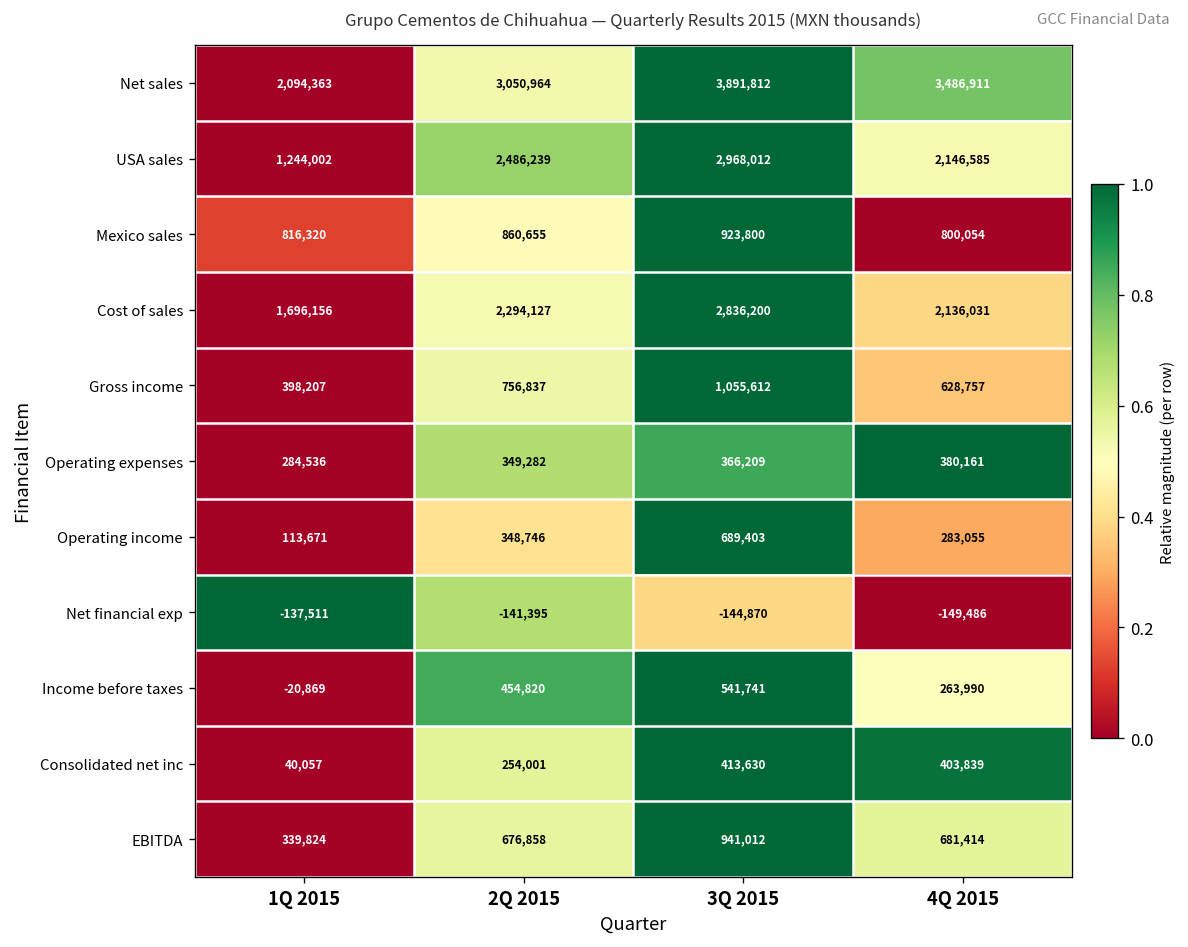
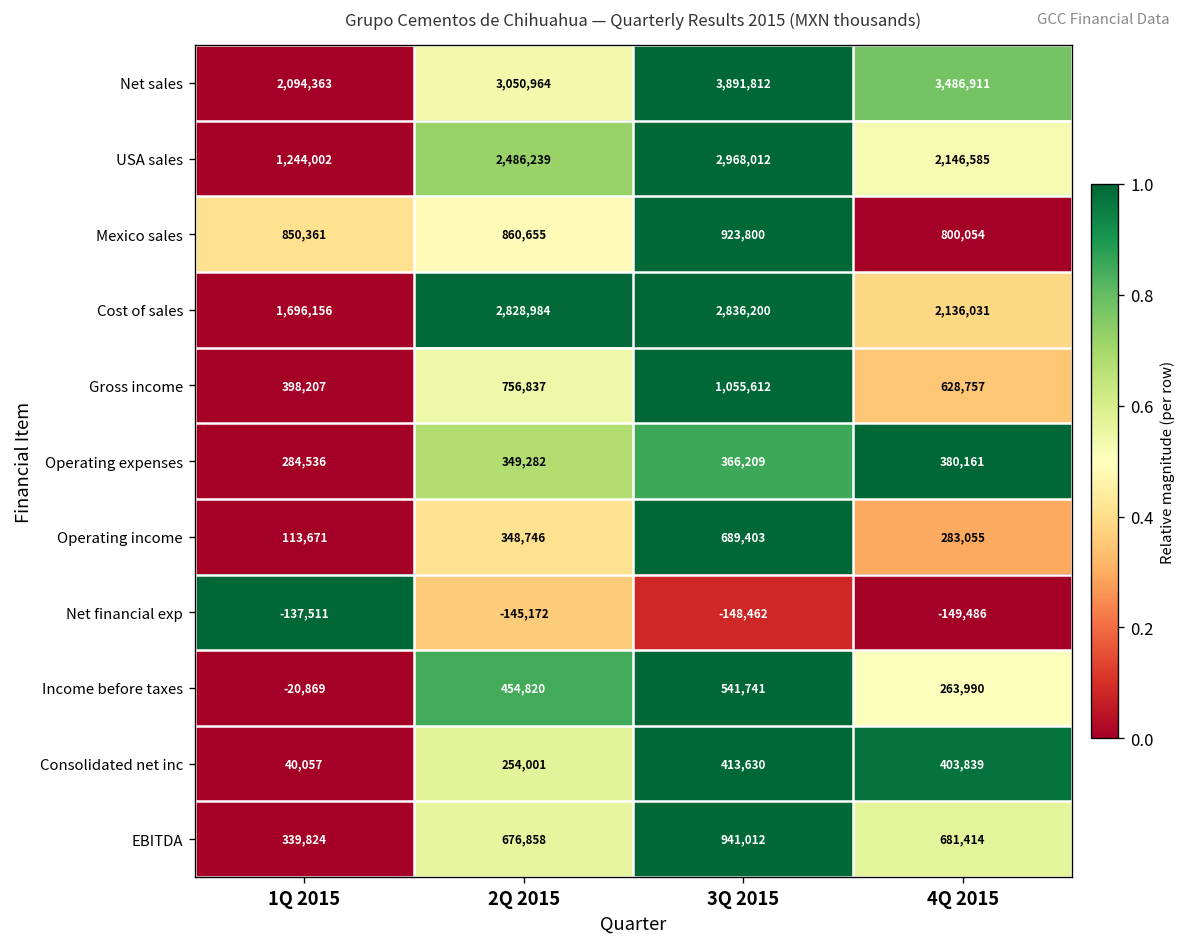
  {
    "Net sales": {
      "1Q 2015": "2,094,363",
      "2Q 2015": "3,050,964",
      "3Q 2015": "3,891,812",
      "4Q 2015": "3,486,911"
    },
    "USA sales": {
      "1Q 2015": "1,244,002",
      "2Q 2015": "2,486,239",
      "3Q 2015": "2,968,012",
      "4Q 2015": "2,146,585"
    },
    "Mexico sales": {
-     "1Q 2015": "816,320",
+     "1Q 2015": "850,361",
      "2Q 2015": "860,655",
      "3Q 2015": "923,800",
      "4Q 2015": "800,054"
    },
    "Cost of sales": {
      "1Q 2015": "1,696,156",
-     "2Q 2015": "2,294,127",
+     "2Q 2015": "2,828,984",
      "3Q 2015": "2,836,200",
      "4Q 2015": "2,136,031"
    },
    "Gross income": {
      "1Q 2015": "398,207",
      "2Q 2015": "756,837",
      "3Q 2015": "1,055,612",
      "4Q 2015": "628,757"
    },
    "Operating expenses": {
      "1Q 2015": "284,536",
      "2Q 2015": "349,282",
      "3Q 2015": "366,209",
      "4Q 2015": "380,161"
    },
    "Operating income": {
      "1Q 2015": "113,671",
      "2Q 2015": "348,746",
      "3Q 2015": "689,403",
      "4Q 2015": "283,055"
    },
    "Net financial exp": {
      "1Q 2015": "-137,511",
-     "2Q 2015": "-141,395",
-     "3Q 2015": "-144,870",
+     "2Q 2015": "-145,172",
+     "3Q 2015": "-148,462",
      "4Q 2015": "-149,486"
    },
    "Income before taxes": {
      "1Q 2015": "-20,869",
      "2Q 2015": "454,820",
      "3Q 2015": "541,741",
      "4Q 2015": "263,990"
    },
    "Consolidated net inc": {
      "1Q 2015": "40,057",
      "2Q 2015": "254,001",
      "3Q 2015": "413,630",
      "4Q 2015": "403,839"
    },
    "EBITDA": {
      "1Q 2015": "339,824",
      "2Q 2015": "676,858",
      "3Q 2015": "941,012",
      "4Q 2015": "681,414"
    }
  }
